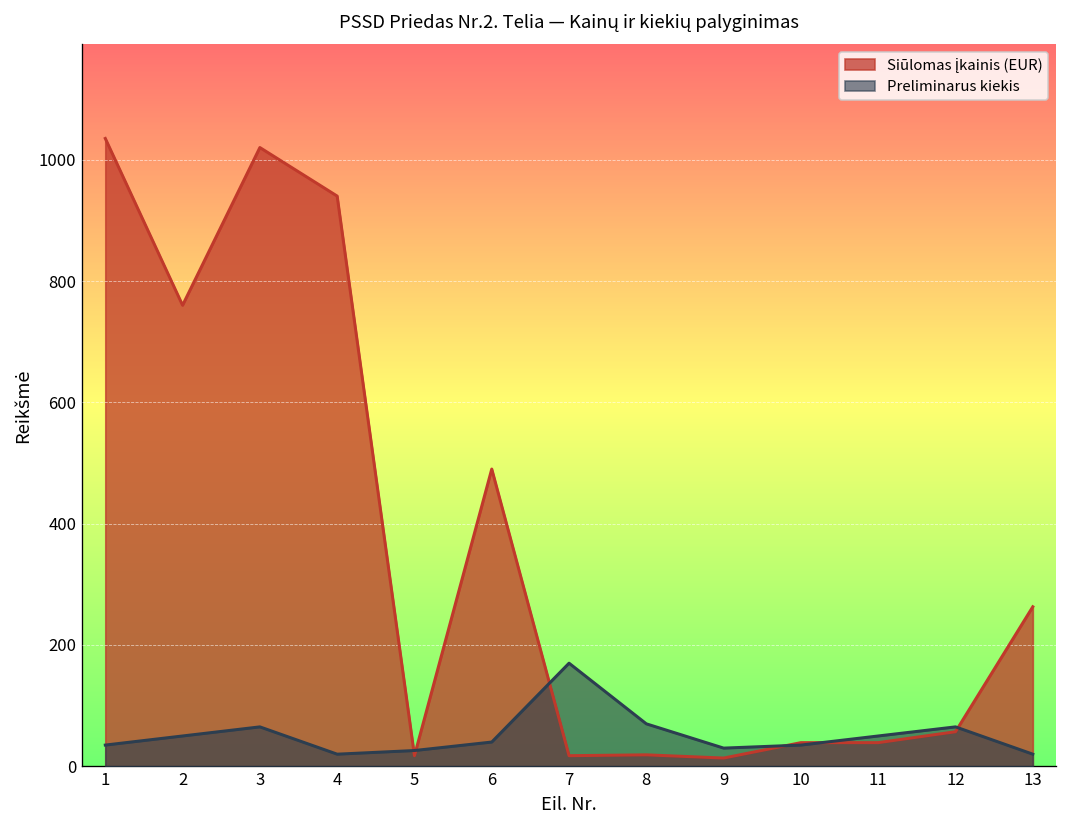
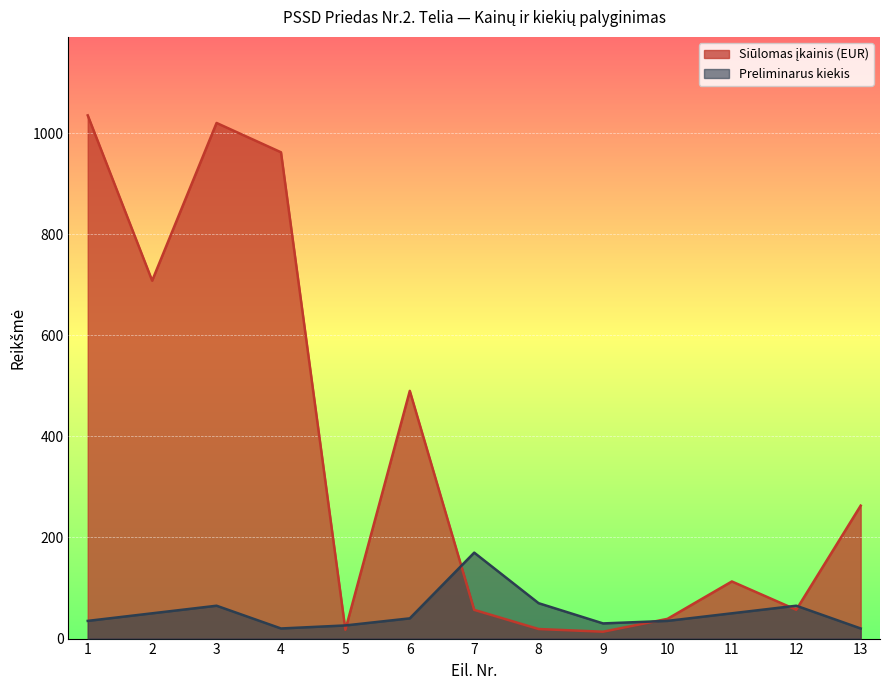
  {
    "Siūlomas įkainis (EUR)": {
      "1": 1040,
-     "2": 760,
+     "2": 710,
      "3": 1020,
-     "4": 940,
+     "4": 960,
      "5": 20,
      "6": 490,
-     "7": 20,
+     "7": 60,
      "8": 20,
      "9": 10,
-     "11": 40,
+     "11": 110,
      "12": 60,
      "13": 260
    },
    "Preliminarus kiekis": {
      "1": 40,
      "2": 50,
      "3": 70,
      "4": 20,
      "5": 30,
      "6": 40,
      "7": 170,
      "8": 70,
      "9": 30,
      "11": 50,
      "12": 70,
      "13": 20
    }
  }
